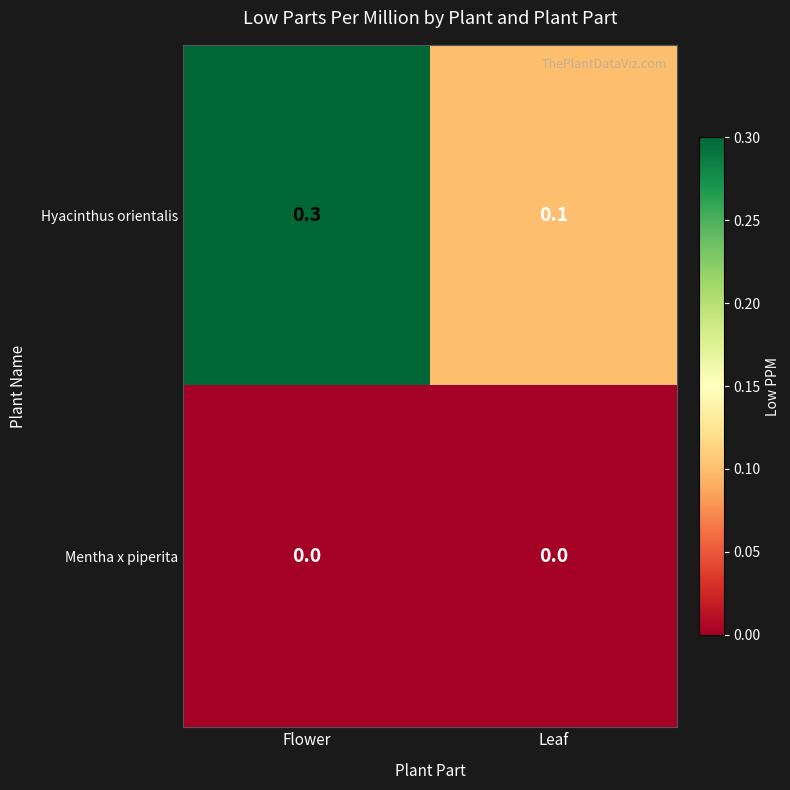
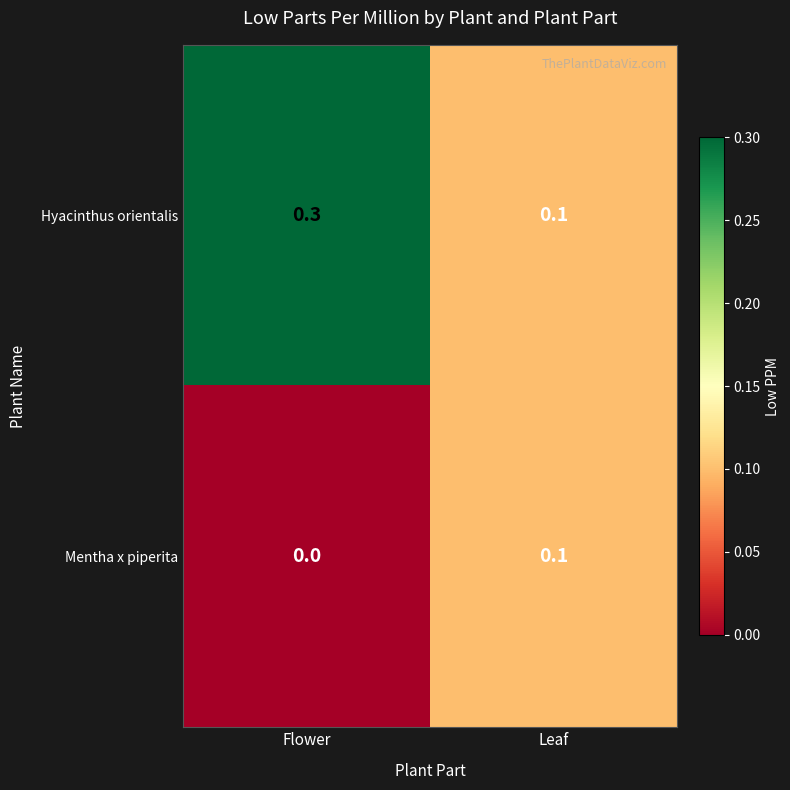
  {
    "Hyacinthus orientalis": {
      "Flower": 0.3
    },
    "Mentha x piperita": {
      "Flower": 0.0,
-     "Leaf": 0.0
+     "Leaf": 0.1
    }
  }
